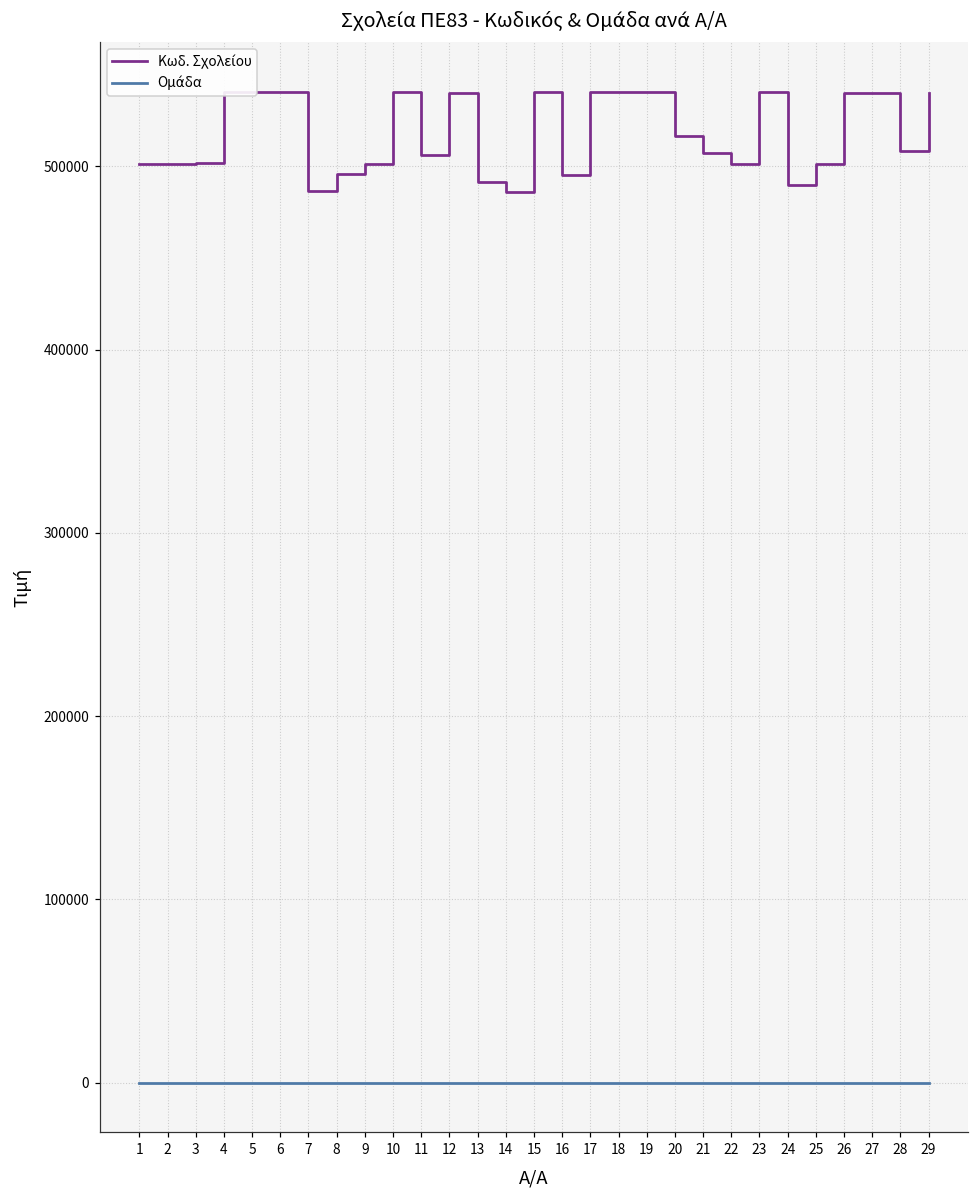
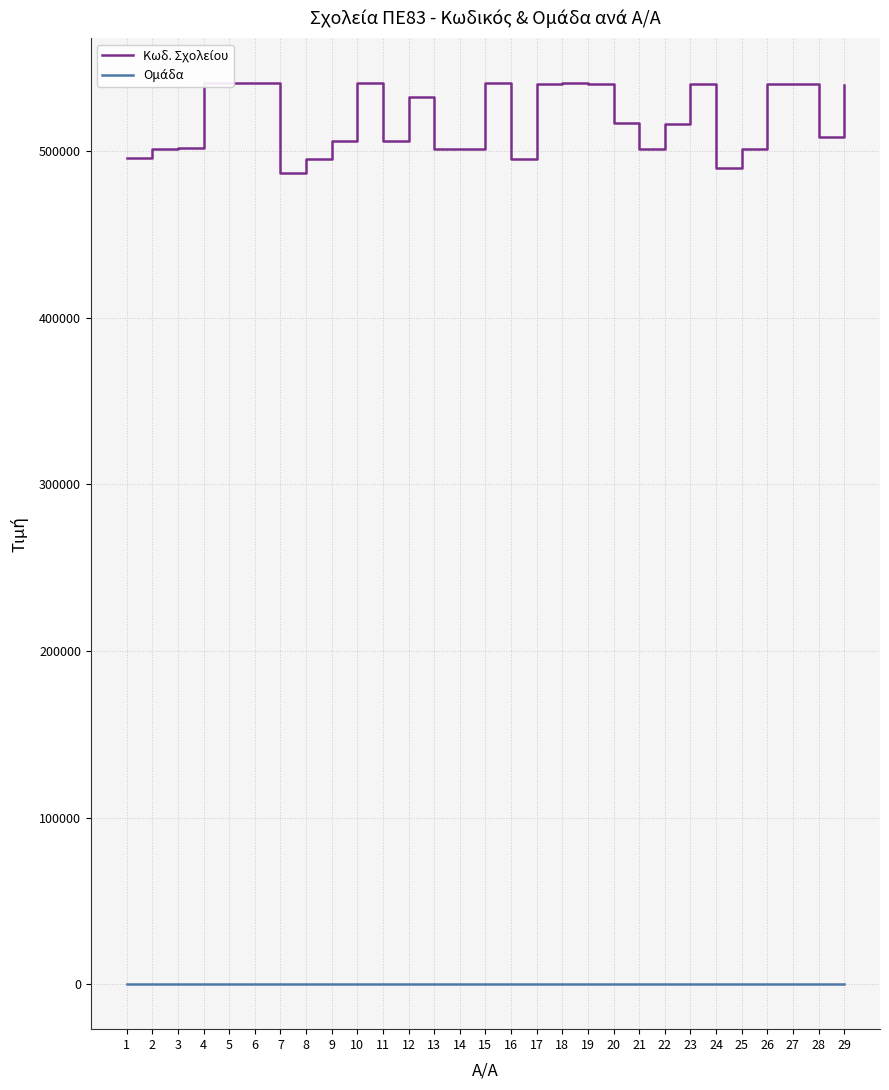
  {
    "Κωδ. Σχολείου": {
-     "1": 501000,
+     "1": 496000,
      "2": 501000,
      "3": 502000,
      "6": 541000,
      "7": 487000,
      "8": 496000,
-     "9": 501000,
+     "9": 506000,
      "10": 541000,
      "11": 506000,
-     "12": 540000,
-     "13": 491000,
-     "14": 486000,
+     "12": 533000,
+     "13": 501000,
+     "14": 502000,
      "15": 541000,
      "16": 495000,
      "17": 540000,
      "18": 541000,
      "19": 541000,
      "20": 517000,
-     "21": 507000,
-     "22": 501000,
+     "21": 501000,
+     "22": 516000,
      "23": 541000,
      "24": 490000,
      "25": 501000,
      "26": 540000,
      "27": 540000,
      "28": 509000,
      "29": 540000
    },
    "Ομάδα": {
      "1": 0,
      "2": 0,
      "3": 0,
      "4": 0,
      "5": 0,
      "6": 0,
      "7": 0,
      "8": 0,
      "9": 0,
      "10": 0,
      "11": 0,
      "12": 0,
      "13": 0,
      "14": 0,
      "15": 0,
      "16": 0,
      "17": 0,
      "18": 0,
      "19": 0,
      "20": 0,
      "21": 0,
      "22": 0,
      "23": 0,
      "24": 0,
      "25": 0,
      "26": 0,
      "27": 0,
      "28": 0,
      "29": 0
    }
  }
